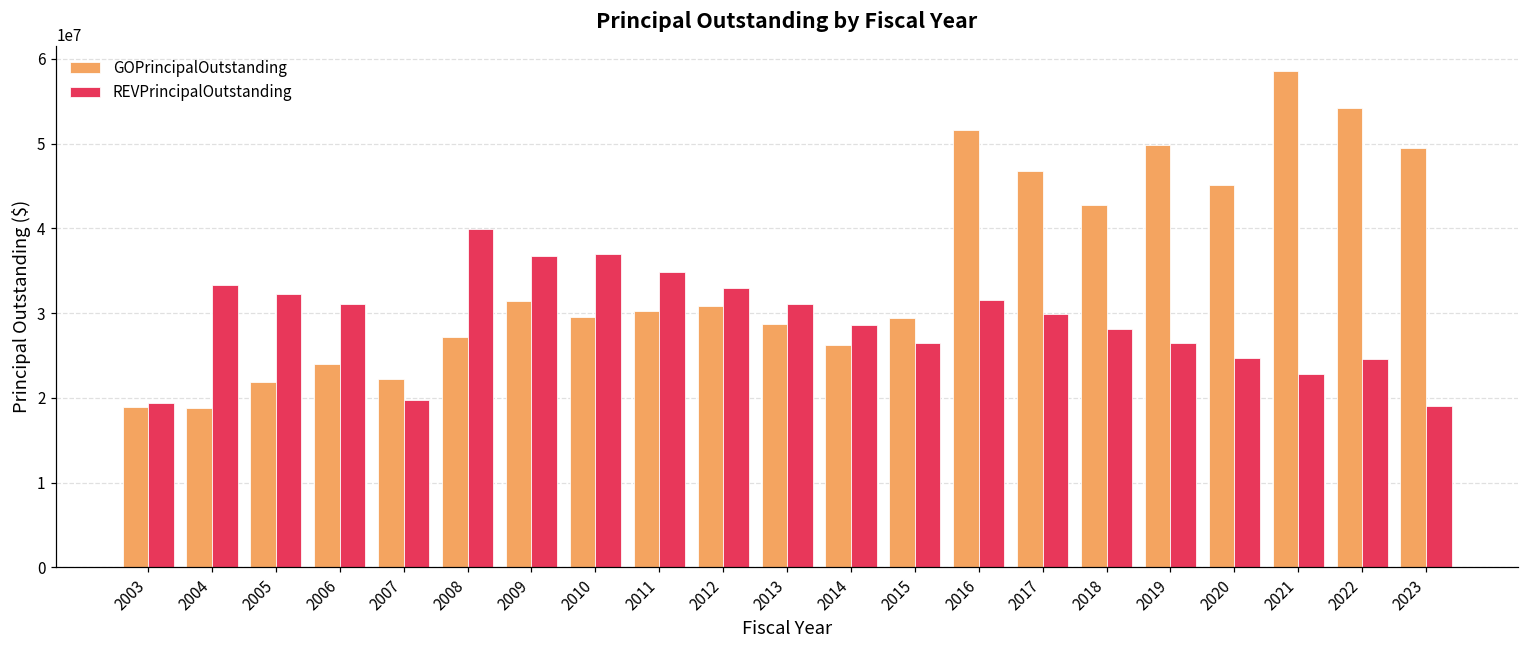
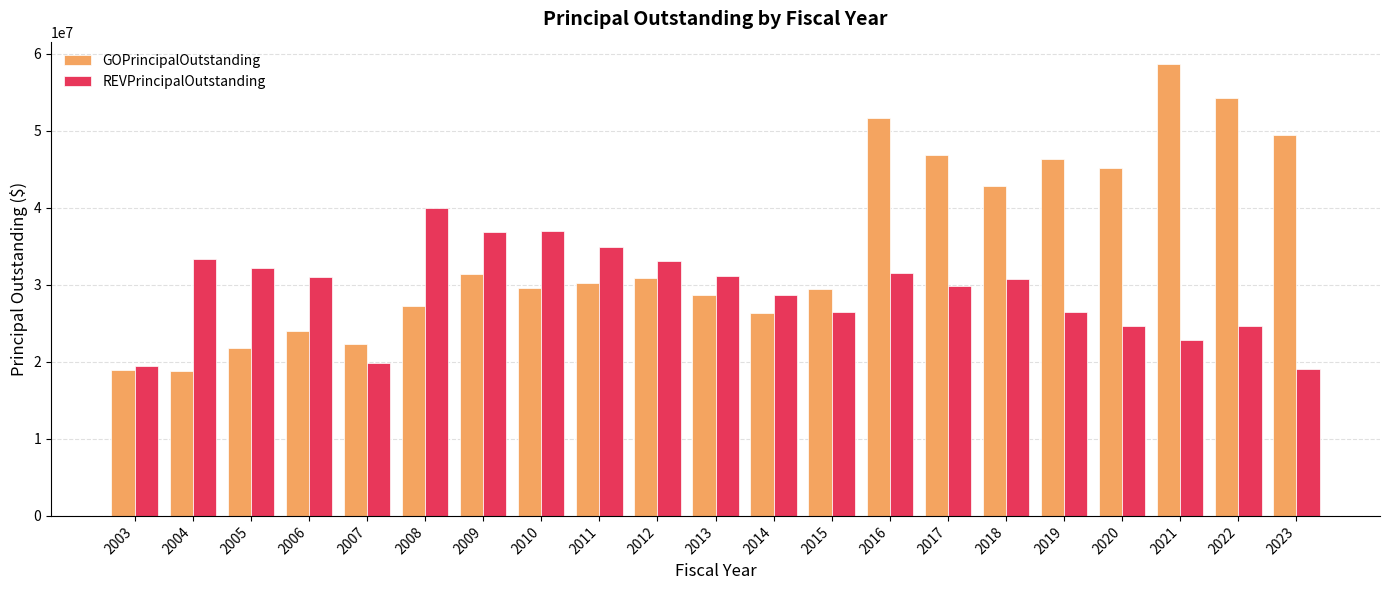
  {
    "GOPrincipalOutstanding": {
      "2003": 19000000,
      "2004": 19000000,
      "2005": 22000000,
      "2006": 24000000,
      "2007": 22000000,
      "2008": 27000000,
      "2009": 31000000,
      "2010": 30000000,
      "2011": 30000000,
      "2012": 31000000,
      "2013": 29000000,
      "2014": 26000000,
      "2015": 29000000,
      "2016": 52000000,
      "2017": 47000000,
      "2018": 43000000,
-     "2019": 50000000,
+     "2019": 46000000,
      "2020": 45000000,
      "2021": 59000000,
      "2022": 54000000,
      "2023": 49000000
    },
    "REVPrincipalOutstanding": {
      "2003": 19000000,
      "2004": 33000000,
      "2005": 32000000,
      "2006": 31000000,
      "2007": 20000000,
      "2008": 40000000,
      "2009": 37000000,
      "2010": 37000000,
      "2011": 35000000,
      "2012": 33000000,
      "2013": 31000000,
      "2014": 29000000,
      "2015": 27000000,
      "2016": 32000000,
      "2017": 30000000,
-     "2018": 28000000,
+     "2018": 31000000,
      "2019": 26000000,
      "2020": 25000000,
      "2021": 23000000,
      "2022": 25000000,
      "2023": 19000000
    }
  }
